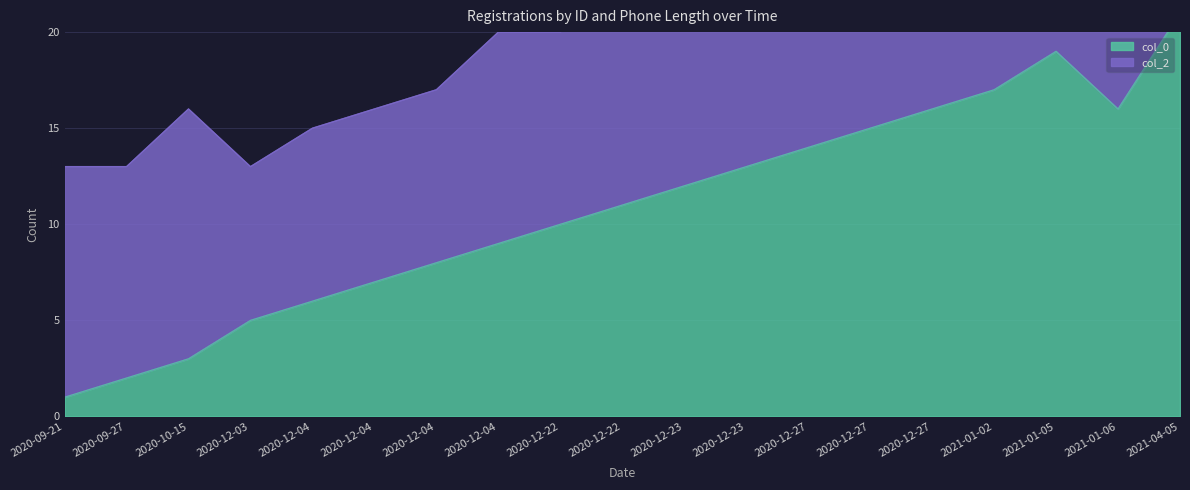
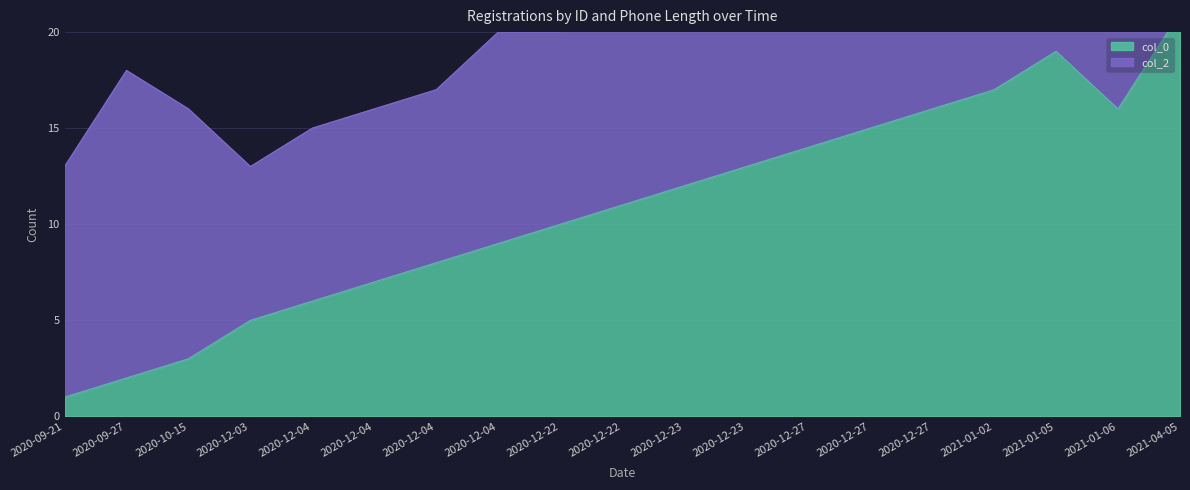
  {
    "col_0": {
      "2020-09-21": 1,
      "2020-09-27": 2,
      "2020-10-15": 3,
      "2020-12-03": 5,
      "2021-01-02": 17,
      "2021-01-05": 19,
      "2021-01-06": 16
    },
    "col_2": {
      "2020-09-21": 12,
-     "2020-09-27": 11,
+     "2020-09-27": 16,
      "2020-10-15": 13,
      "2020-12-03": 8
    }
  }
